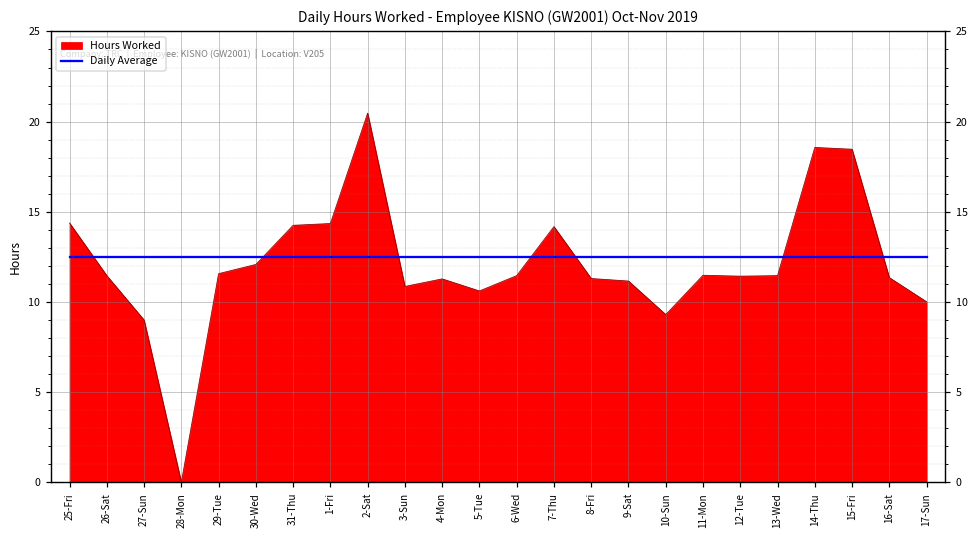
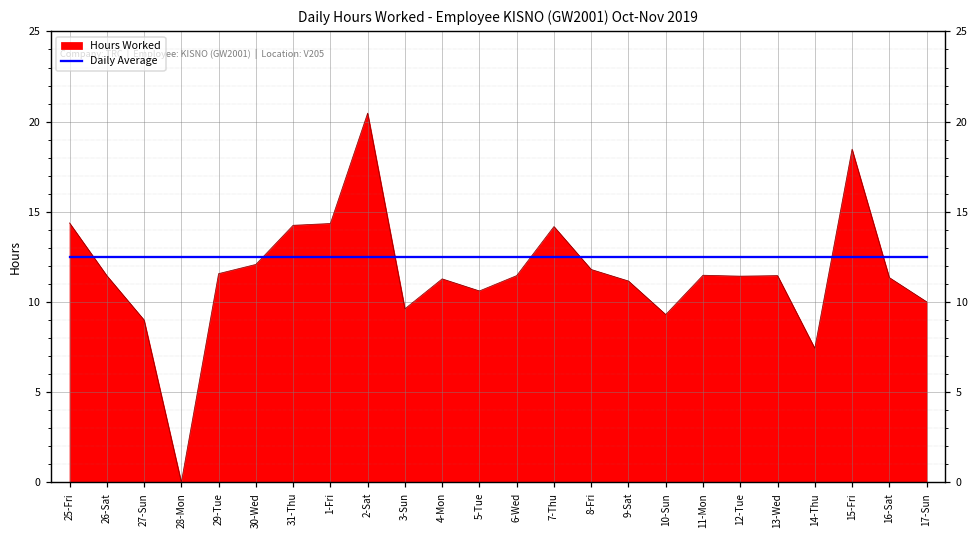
  {
    "Hours Worked": {
      "25-Fri": 14.4,
      "26-Sat": 11.5,
      "27-Sun": 9.0,
      "28-Mon": 0.0,
      "29-Tue": 11.6,
      "30-Wed": 12.1,
      "31-Thu": 14.3,
      "1-Fri": 14.4,
      "2-Sat": 20.5,
-     "3-Sun": 10.9,
+     "3-Sun": 9.6,
      "4-Mon": 11.3,
      "5-Tue": 10.6,
      "6-Wed": 11.5,
      "7-Thu": 14.2,
-     "8-Fri": 11.3,
+     "8-Fri": 11.8,
      "9-Sat": 11.2,
      "10-Sun": 9.3,
      "11-Mon": 11.5,
      "12-Tue": 11.4,
      "13-Wed": 11.5,
-     "14-Thu": 18.6,
+     "14-Thu": 7.4,
      "15-Fri": 18.5,
      "16-Sat": 11.4,
      "17-Sun": 10.0
    },
    "Daily Average": {
      "25-Fri": 12.5,
      "26-Sat": 12.5,
      "27-Sun": 12.5,
      "28-Mon": 12.5,
      "29-Tue": 12.5,
      "30-Wed": 12.5,
      "31-Thu": 12.5,
      "1-Fri": 12.5,
      "2-Sat": 12.5,
      "3-Sun": 12.5,
      "4-Mon": 12.5,
      "5-Tue": 12.5,
      "6-Wed": 12.5,
      "7-Thu": 12.5,
      "8-Fri": 12.5,
      "9-Sat": 12.5,
      "10-Sun": 12.5,
      "11-Mon": 12.5,
      "12-Tue": 12.5,
      "13-Wed": 12.5,
      "14-Thu": 12.5,
      "15-Fri": 12.5,
      "16-Sat": 12.5,
      "17-Sun": 12.5
    }
  }
